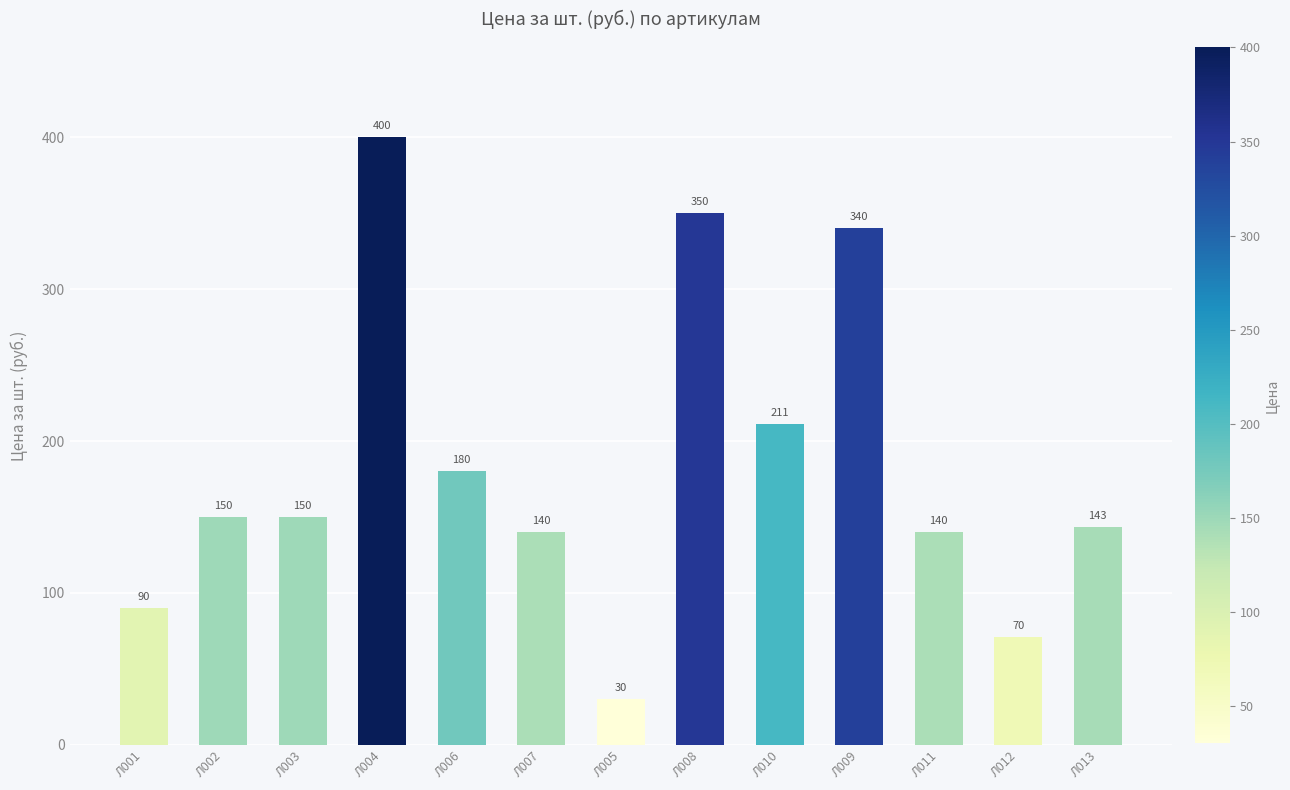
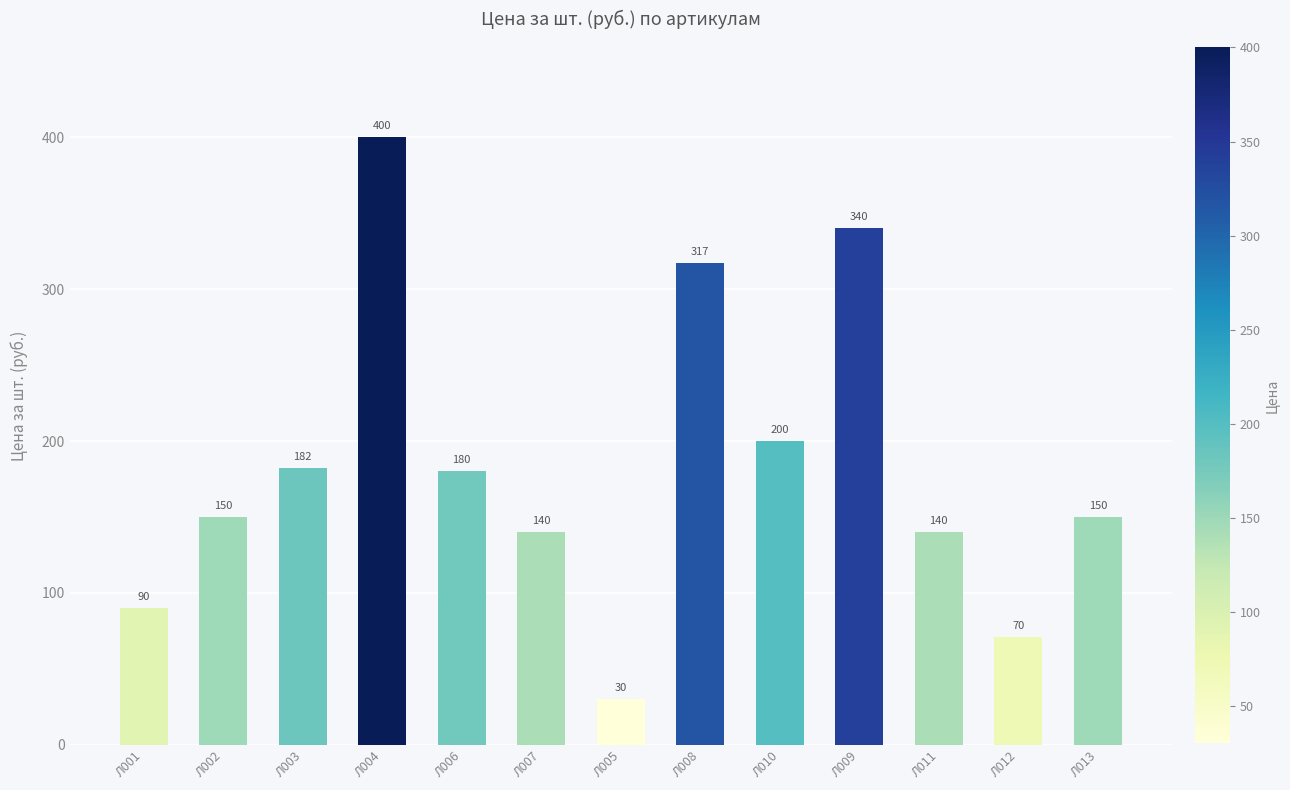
  {
    "Л001": 90,
    "Л002": 150,
-   "Л003": 150,
+   "Л003": 182,
    "Л004": 400,
    "Л006": 180,
    "Л007": 140,
    "Л005": 30,
-   "Л008": 350,
-   "Л010": 211,
+   "Л008": 317,
+   "Л010": 200,
    "Л009": 340,
    "Л011": 140,
-   "Л013": 143
+   "Л013": 150
  }
